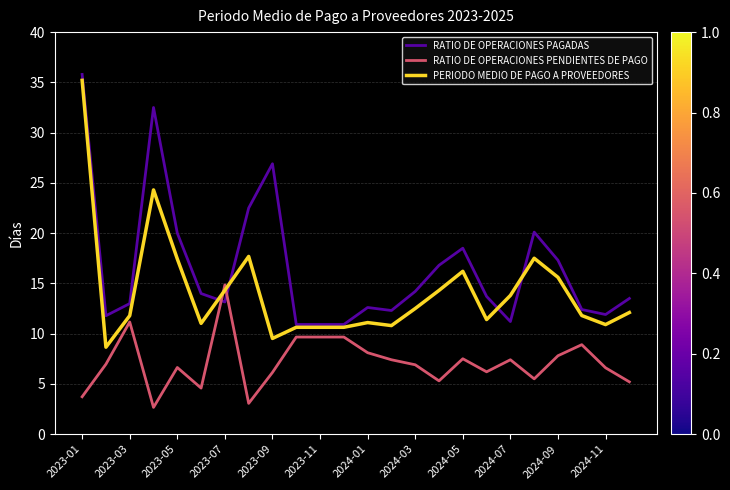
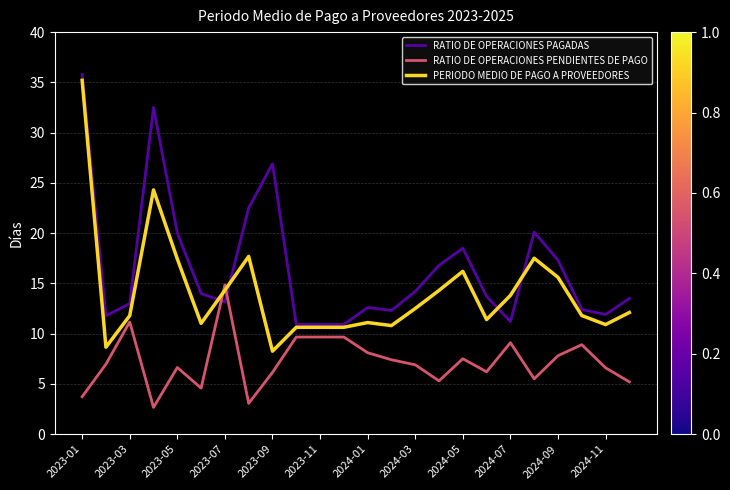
  {
    "RATIO DE OPERACIONES PAGADAS": {
      "2023-01": 35.8,
      "2023-03": 13.0,
      "2023-05": 20.0,
      "2023-07": 13.2,
      "2023-09": 26.9,
      "2023-11": 10.9,
      "2024-01": 12.6,
      "2024-03": 14.2,
      "2024-05": 18.5,
      "2024-07": 11.2,
      "2024-09": 17.3,
      "2024-11": 11.9
    },
    "RATIO DE OPERACIONES PENDIENTES DE PAGO": {
      "2023-01": 3.7,
      "2023-03": 11.2,
      "2023-05": 6.6,
      "2023-07": 14.9,
      "2023-09": 6.1,
      "2023-11": 9.7,
      "2024-01": 8.1,
      "2024-03": 6.9,
      "2024-05": 7.5,
-     "2024-07": 7.4,
+     "2024-07": 9.1,
      "2024-09": 7.8,
      "2024-11": 6.6
    },
    "PERIODO MEDIO DE PAGO A PROVEEDORES": {
      "2023-01": 35.2,
      "2023-03": 11.8,
      "2023-05": 17.4,
      "2023-07": 14.3,
-     "2023-09": 9.5,
+     "2023-09": 8.3,
      "2023-11": 10.6,
      "2024-01": 11.1,
      "2024-03": 12.5,
      "2024-05": 16.2,
      "2024-07": 13.8,
      "2024-09": 15.6,
      "2024-11": 10.9
    }
  }
